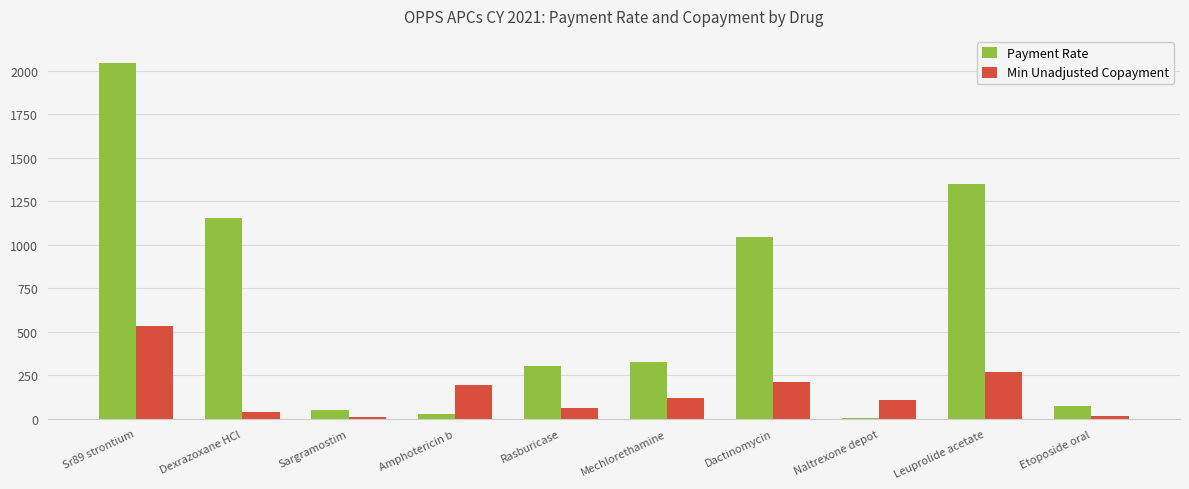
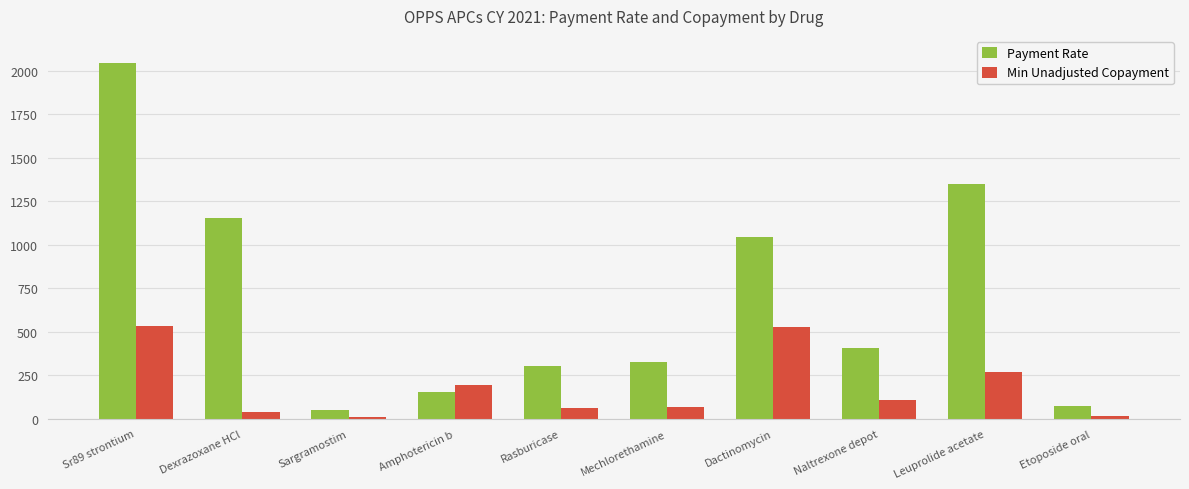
  {
    "Payment Rate": {
      "Sr89 strontium": 2050,
      "Dexrazoxane HCl": 1150,
      "Sargramostim": 50,
-     "Amphotericin b": 30,
+     "Amphotericin b": 150,
      "Rasburicase": 300,
      "Mechlorethamine": 330,
      "Dactinomycin": 1040,
-     "Naltrexone depot": 0,
+     "Naltrexone depot": 400,
      "Leuprolide acetate": 1350,
      "Etoposide oral": 80
    },
    "Min Unadjusted Copayment": {
      "Sr89 strontium": 530,
      "Dexrazoxane HCl": 40,
      "Amphotericin b": 190,
      "Rasburicase": 60,
-     "Mechlorethamine": 120,
-     "Dactinomycin": 210,
+     "Mechlorethamine": 70,
+     "Dactinomycin": 530,
      "Naltrexone depot": 110,
      "Leuprolide acetate": 270,
      "Etoposide oral": 20
    }
  }
